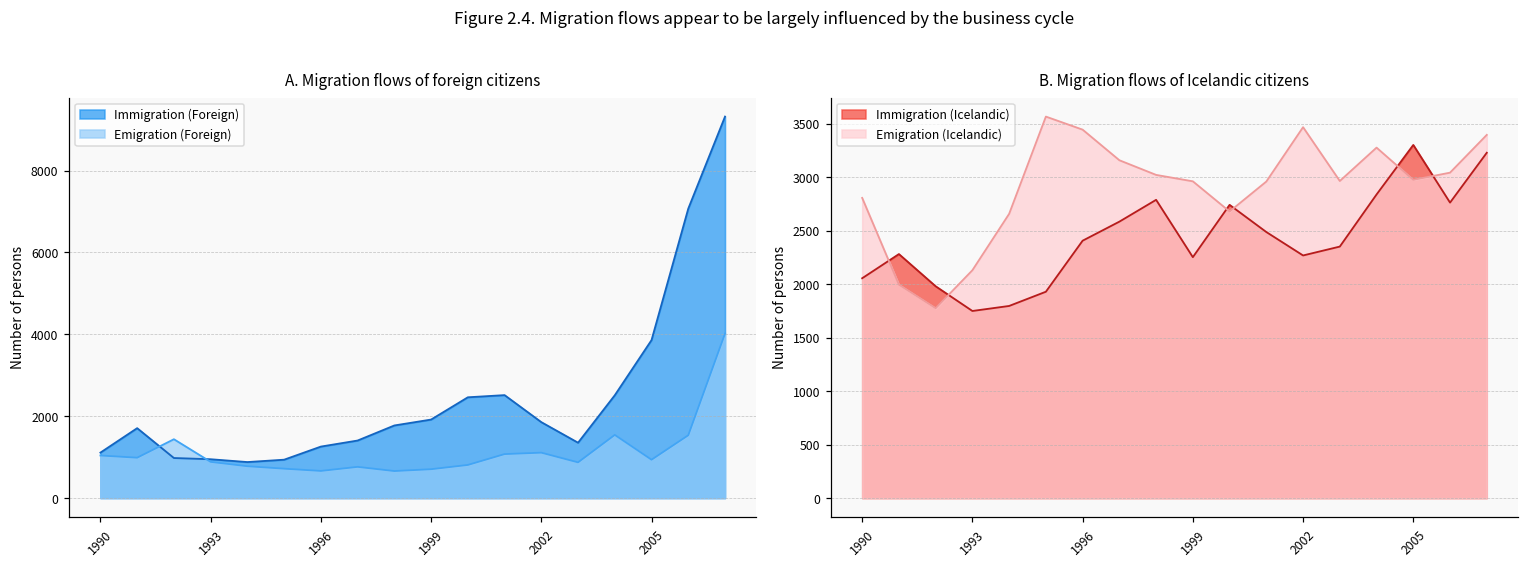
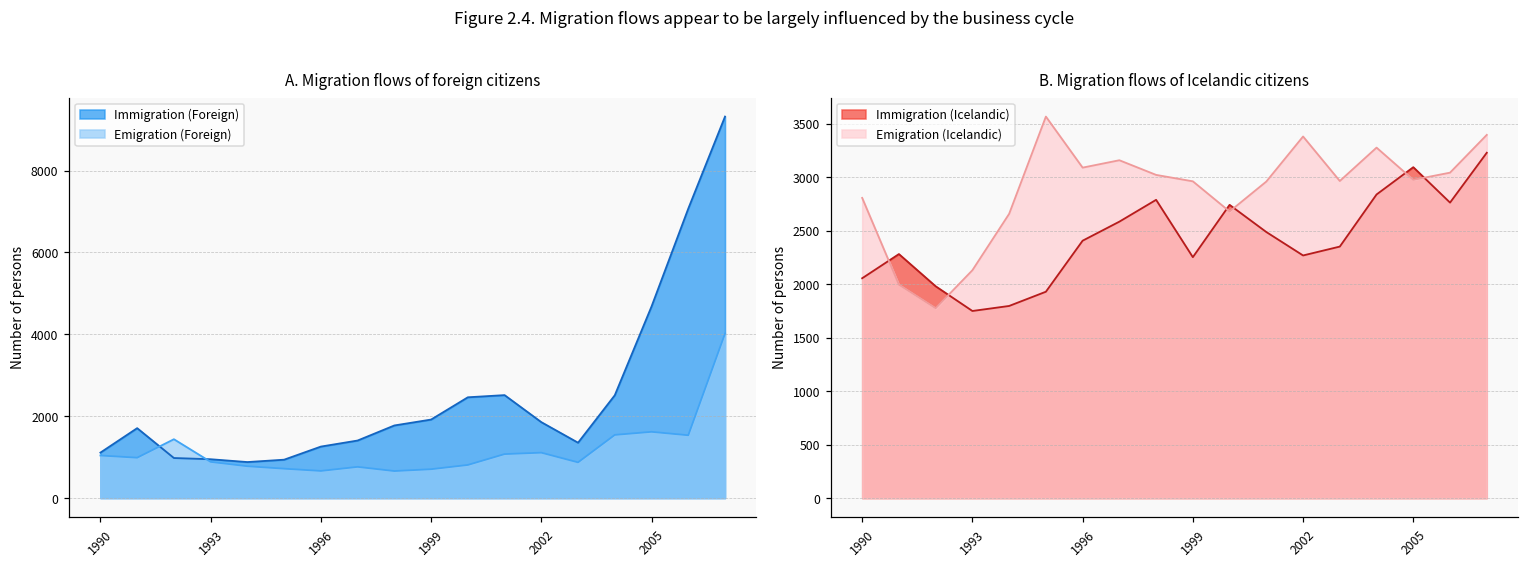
  {
    "A. Migration flows of foreign citizens": {
      "Immigration (Foreign)": {
        "1990": 1100,
        "1996": 1300,
        "1999": 1900,
        "2002": 1900,
-       "2005": 3900
+       "2005": 4700
      },
      "Emigration (Foreign)": {
        "1990": 1000,
        "1996": 700,
        "1999": 700,
        "2002": 1100,
-       "2005": 900
+       "2005": 1600
      }
    },
    "B. Migration flows of Icelandic citizens": {
      "Immigration (Icelandic)": {
        "1990": 2100,
        "1993": 1700,
        "1996": 2400,
        "1999": 2300,
        "2002": 2300,
-       "2005": 3300
+       "2005": 3100
      },
      "Emigration (Icelandic)": {
        "1990": 2800,
        "1993": 2100,
-       "1996": 3400,
+       "1996": 3100,
        "1999": 3000,
-       "2002": 3500,
+       "2002": 3400,
        "2005": 3000
      }
    }
  }
